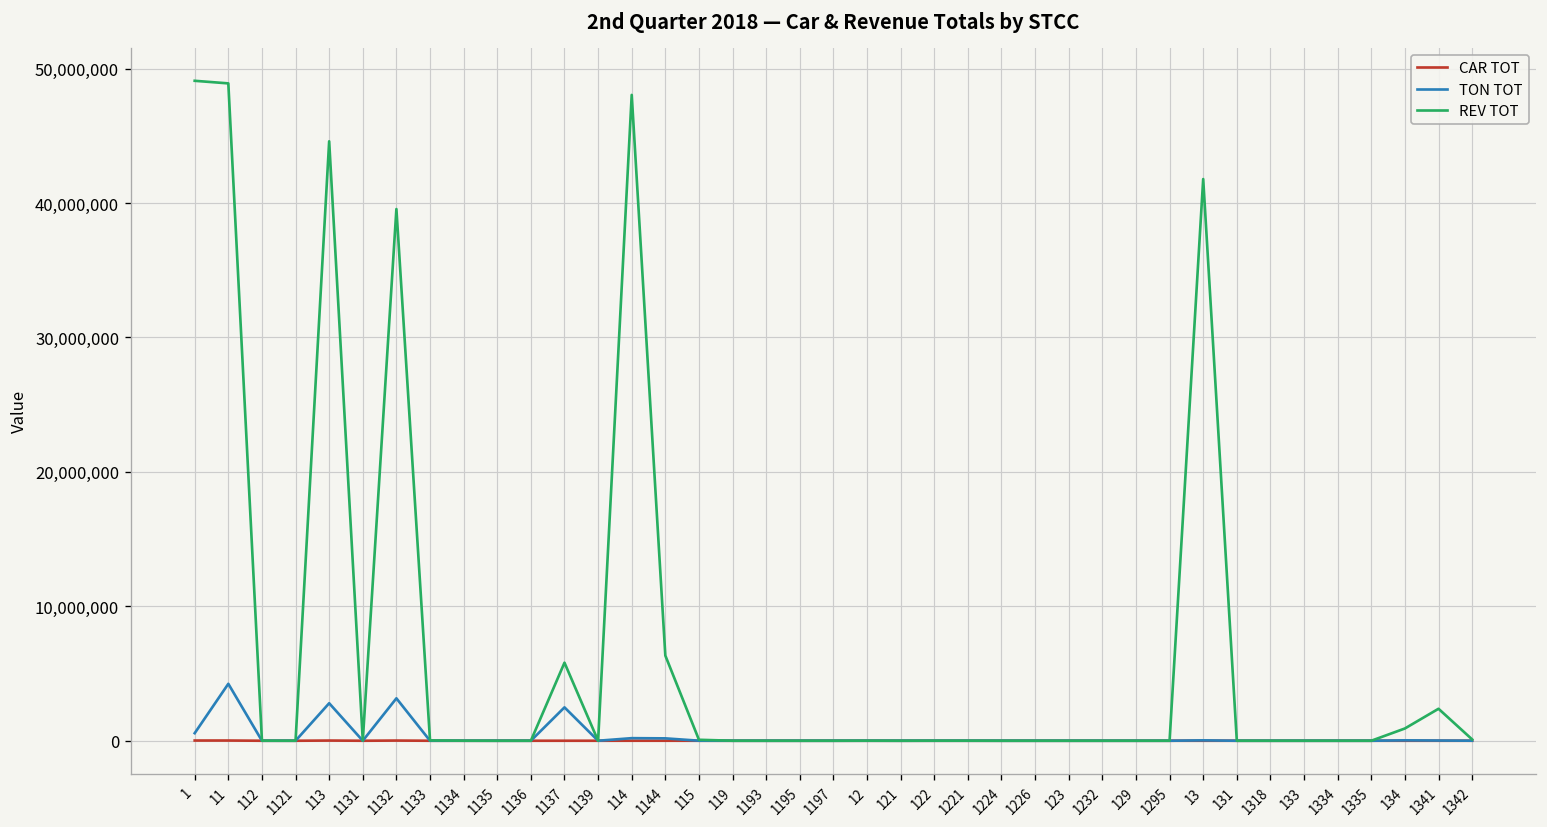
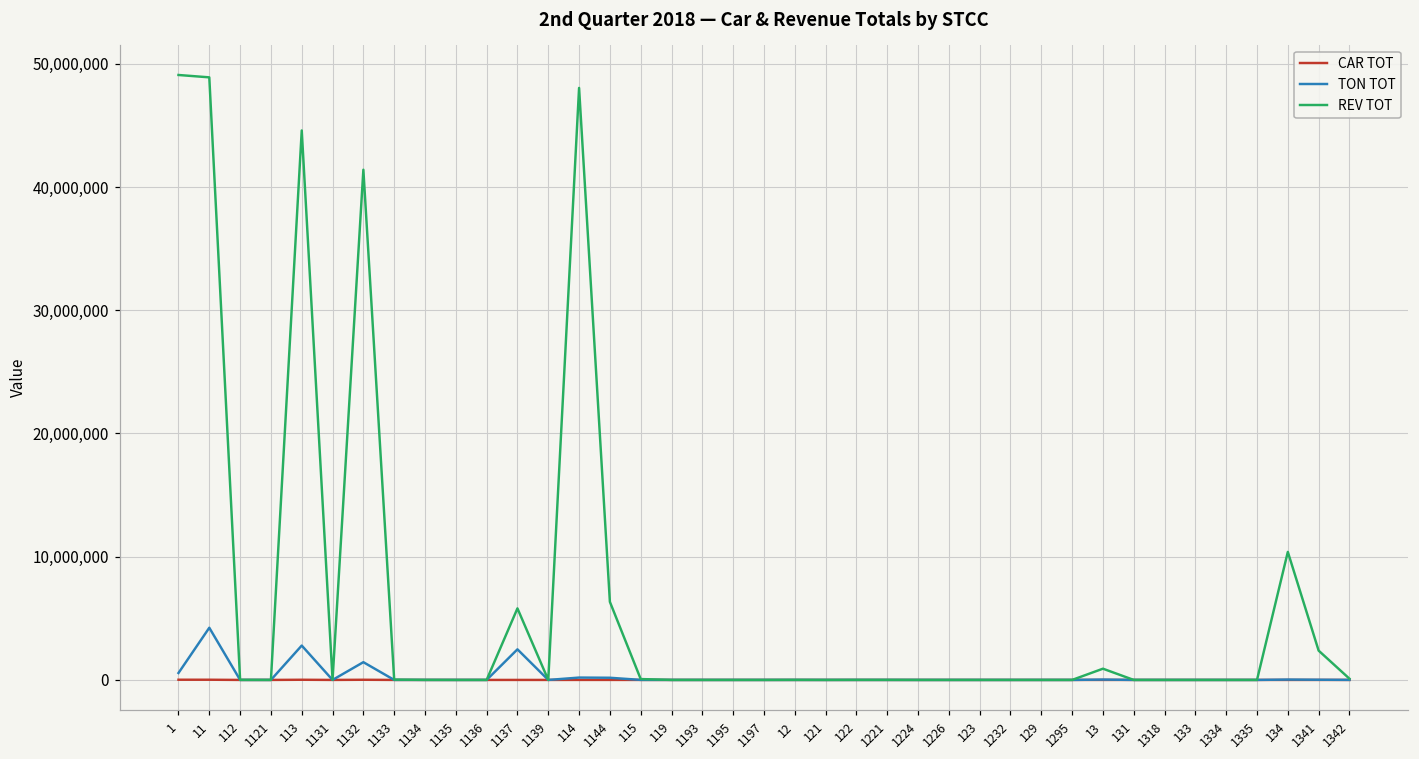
  {
    "CAR TOT": {
      "1": "0",
      "11": "0",
      "113": "0",
      "1132": "0",
      "1137": "0"
    },
    "TON TOT": {
      "1": "600,000",
      "11": "4,200,000",
      "113": "2,800,000",
-     "1132": "3,200,000",
+     "1132": "1,400,000",
      "1137": "2,500,000"
    },
    "REV TOT": {
      "1": "49,100,000",
      "11": "48,900,000",
      "113": "44,600,000",
-     "1132": "39,600,000",
+     "1132": "41,400,000",
      "1137": "5,800,000",
      "114": "48,000,000",
      "1144": "6,300,000",
-     "13": "41,800,000",
-     "134": "900,000",
+     "13": "900,000",
+     "134": "10,400,000",
      "1341": "2,400,000"
    }
  }
